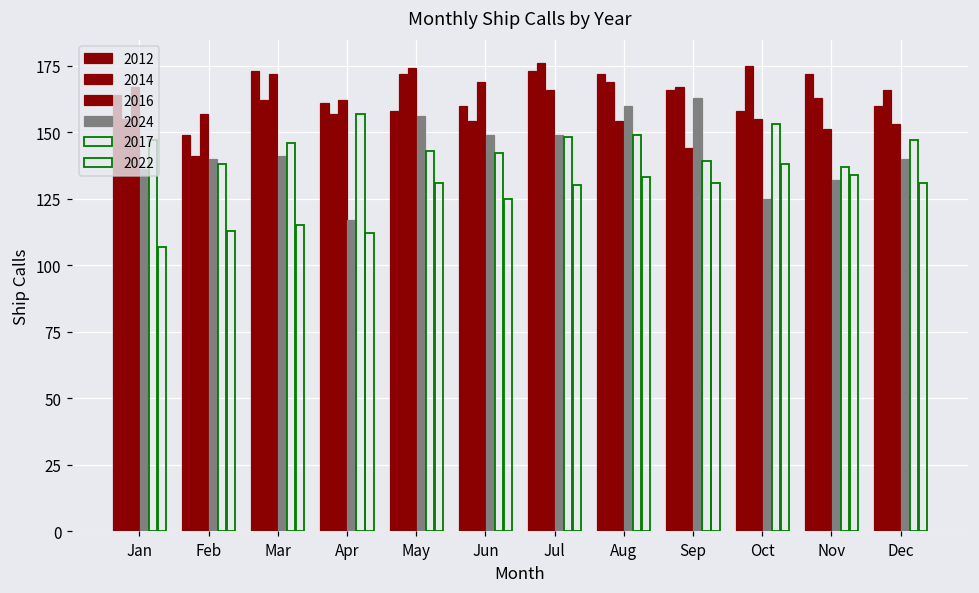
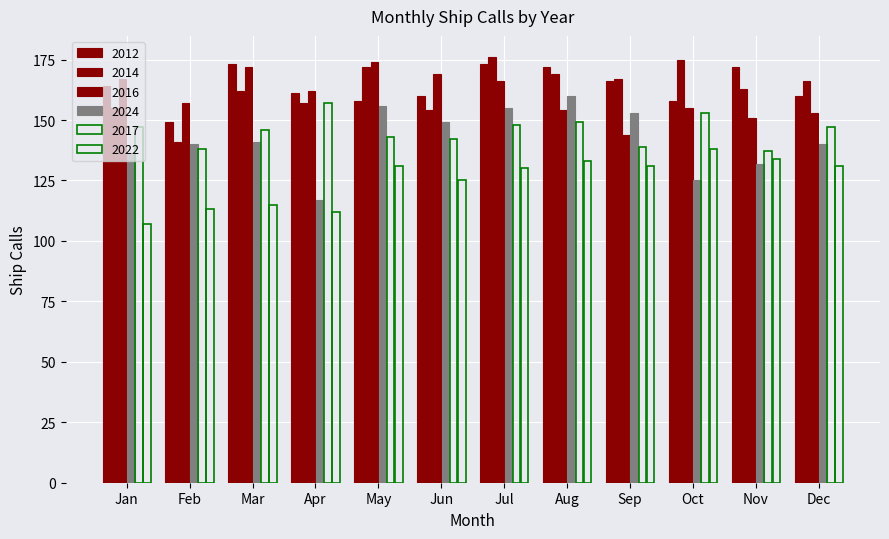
  {
    "2024": {
      "Feb": 140,
      "Mar": 141,
      "Apr": 117,
      "May": 156,
      "Jun": 149,
-     "Jul": 149,
+     "Jul": 155,
      "Aug": 160,
-     "Sep": 163,
+     "Sep": 153,
      "Oct": 125,
      "Nov": 132,
      "Dec": 140
    }
  }
